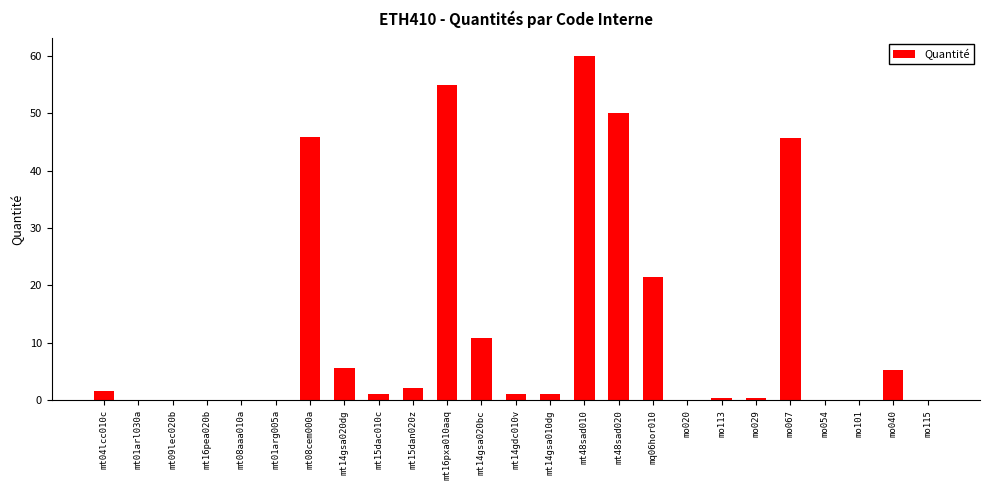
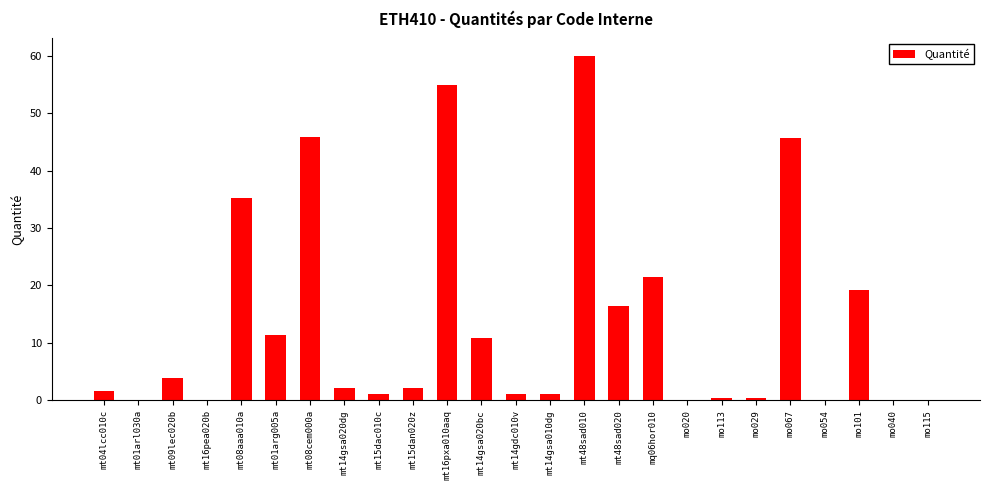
  {
    "mt04lcc010c": 2,
-   "mt09lec020b": 0,
-   "mt08aaa010a": 0,
-   "mt01arg005a": 0,
+   "mt09lec020b": 4,
+   "mt08aaa010a": 35,
+   "mt01arg005a": 11,
    "mt08cem000a": 46,
-   "mt14gsa020dg": 6,
+   "mt14gsa020dg": 2,
    "mt15dac010c": 1,
    "mt15dan020z": 2,
    "mt16pxa010aaq": 55,
    "mt14gsa020bc": 11,
    "mt14gdc010v": 1,
    "mt14gsa010dg": 1,
    "mt48sad010": 60,
-   "mt48sad020": 50,
+   "mt48sad020": 16,
    "mq06hor010": 22,
    "mo113": 0,
    "mo067": 46,
-   "mo101": 0,
-   "mo040": 5
+   "mo101": 19,
+   "mo040": 0
  }
